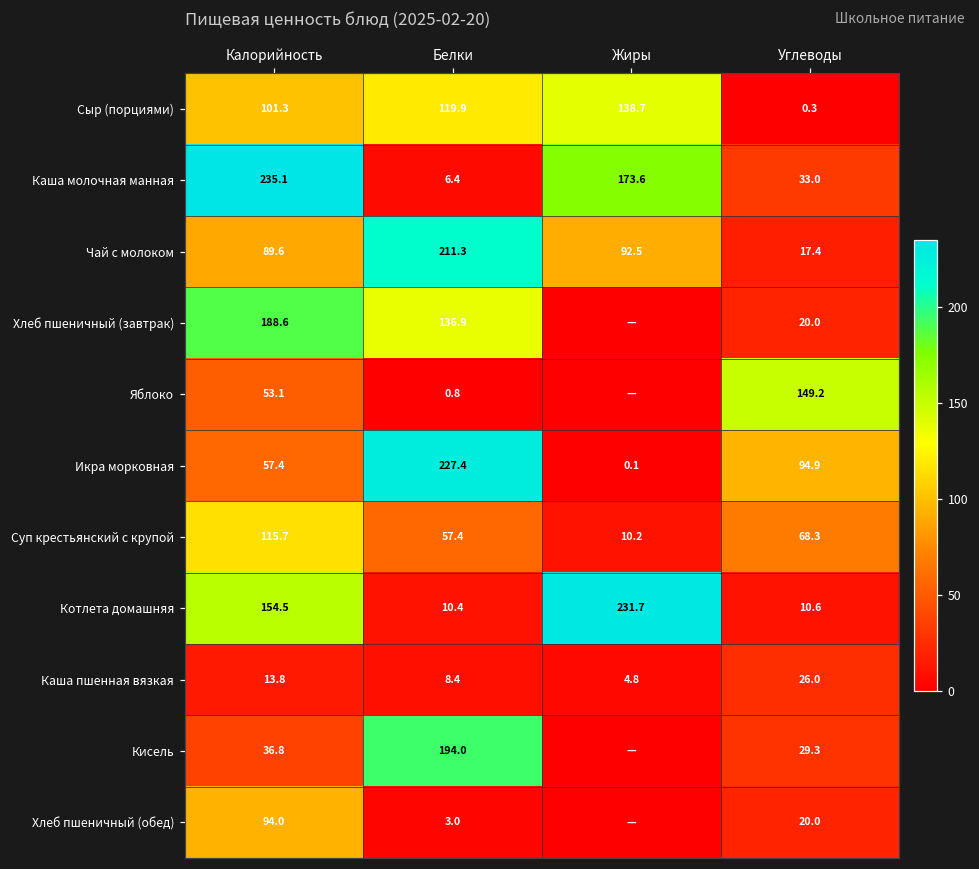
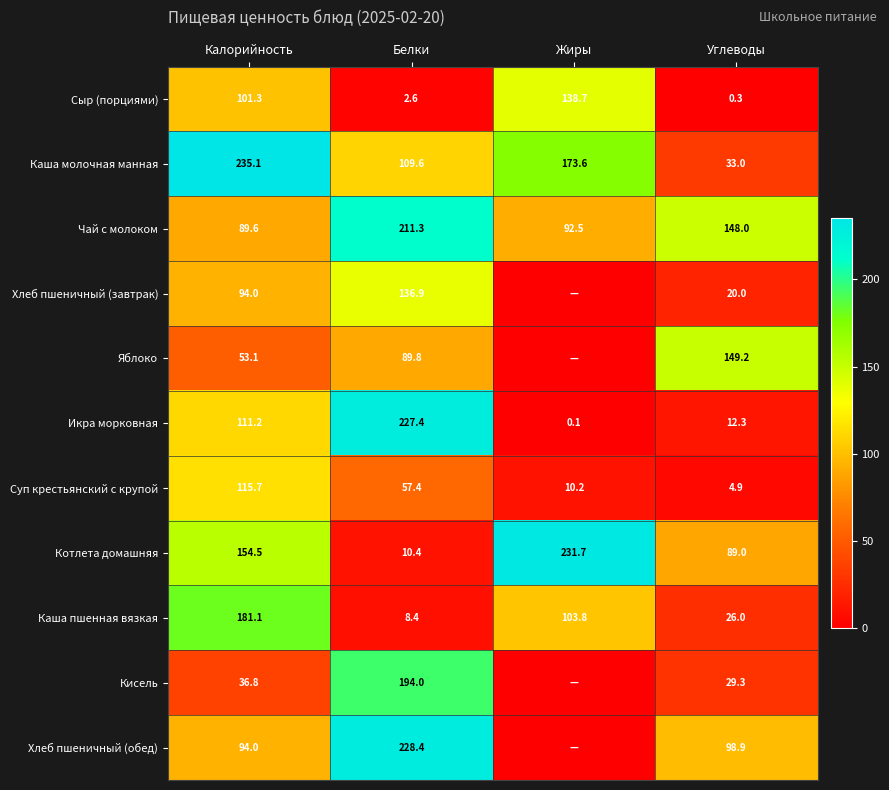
  {
    "Сыр (порциями)": {
      "Калорийность": 101.3,
-     "Белки": 119.9,
+     "Белки": 2.6,
      "Жиры": 138.7,
      "Углеводы": 0.3
    },
    "Каша молочная манная": {
      "Калорийность": 235.1,
-     "Белки": 6.4,
+     "Белки": 109.6,
      "Жиры": 173.6,
      "Углеводы": 33.0
    },
    "Чай с молоком": {
      "Калорийность": 89.6,
      "Белки": 211.3,
      "Жиры": 92.5,
-     "Углеводы": 17.4
+     "Углеводы": 148.0
    },
    "Хлеб пшеничный (завтрак)": {
-     "Калорийность": 188.6,
+     "Калорийность": 94.0,
      "Белки": 136.9,
      "Углеводы": 20.0
    },
    "Яблоко": {
      "Калорийность": 53.1,
-     "Белки": 0.8,
+     "Белки": 89.8,
      "Углеводы": 149.2
    },
    "Икра морковная": {
-     "Калорийность": 57.4,
+     "Калорийность": 111.2,
      "Белки": 227.4,
      "Жиры": 0.1,
-     "Углеводы": 94.9
+     "Углеводы": 12.3
    },
    "Суп крестьянский с крупой": {
      "Калорийность": 115.7,
      "Белки": 57.4,
      "Жиры": 10.2,
-     "Углеводы": 68.3
+     "Углеводы": 4.9
    },
    "Котлета домашняя": {
      "Калорийность": 154.5,
      "Белки": 10.4,
      "Жиры": 231.7,
-     "Углеводы": 10.6
+     "Углеводы": 89.0
    },
    "Каша пшенная вязкая": {
-     "Калорийность": 13.8,
+     "Калорийность": 181.1,
      "Белки": 8.4,
-     "Жиры": 4.8,
+     "Жиры": 103.8,
      "Углеводы": 26.0
    },
    "Кисель": {
      "Калорийность": 36.8,
      "Белки": 194.0,
      "Углеводы": 29.3
    },
    "Хлеб пшеничный (обед)": {
      "Калорийность": 94.0,
-     "Белки": 3.0,
-     "Углеводы": 20.0
+     "Белки": 228.4,
+     "Углеводы": 98.9
    }
  }
